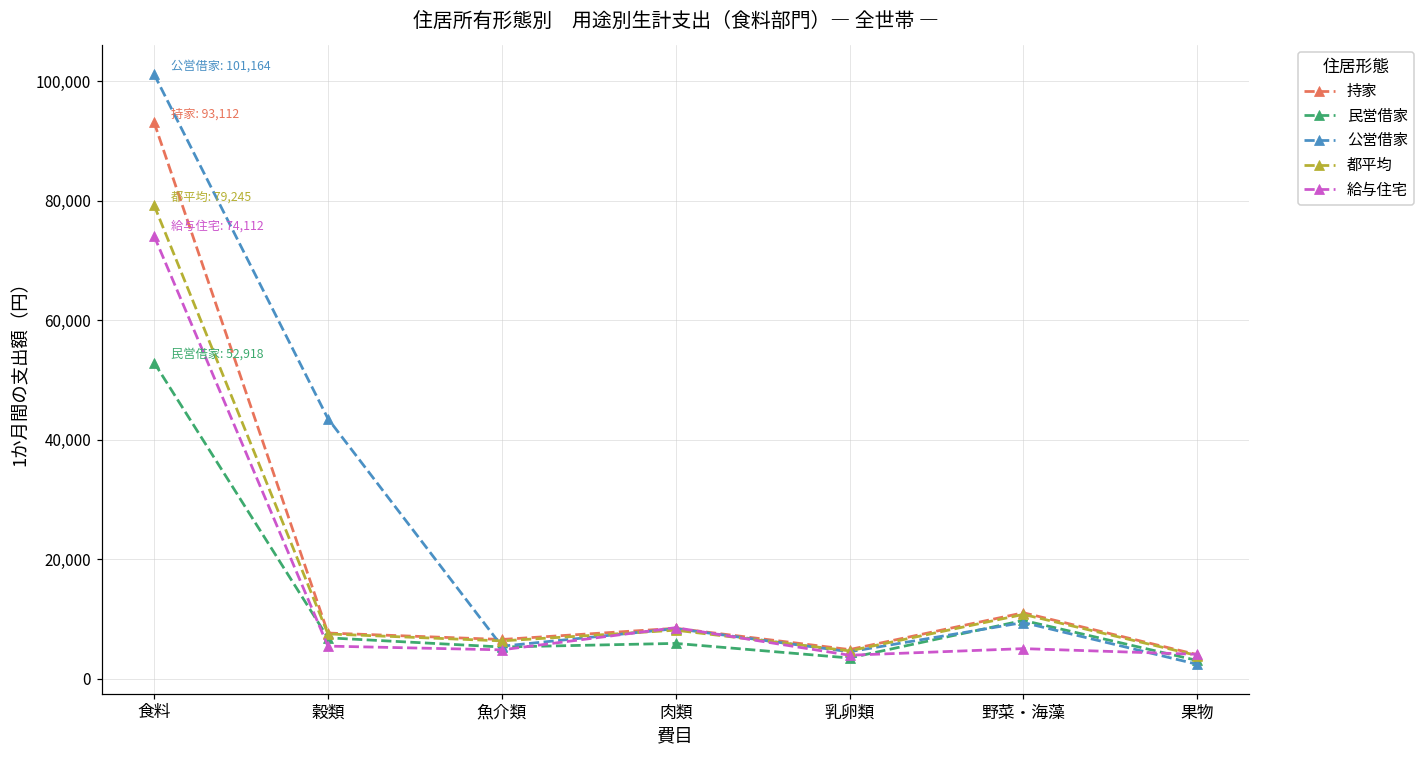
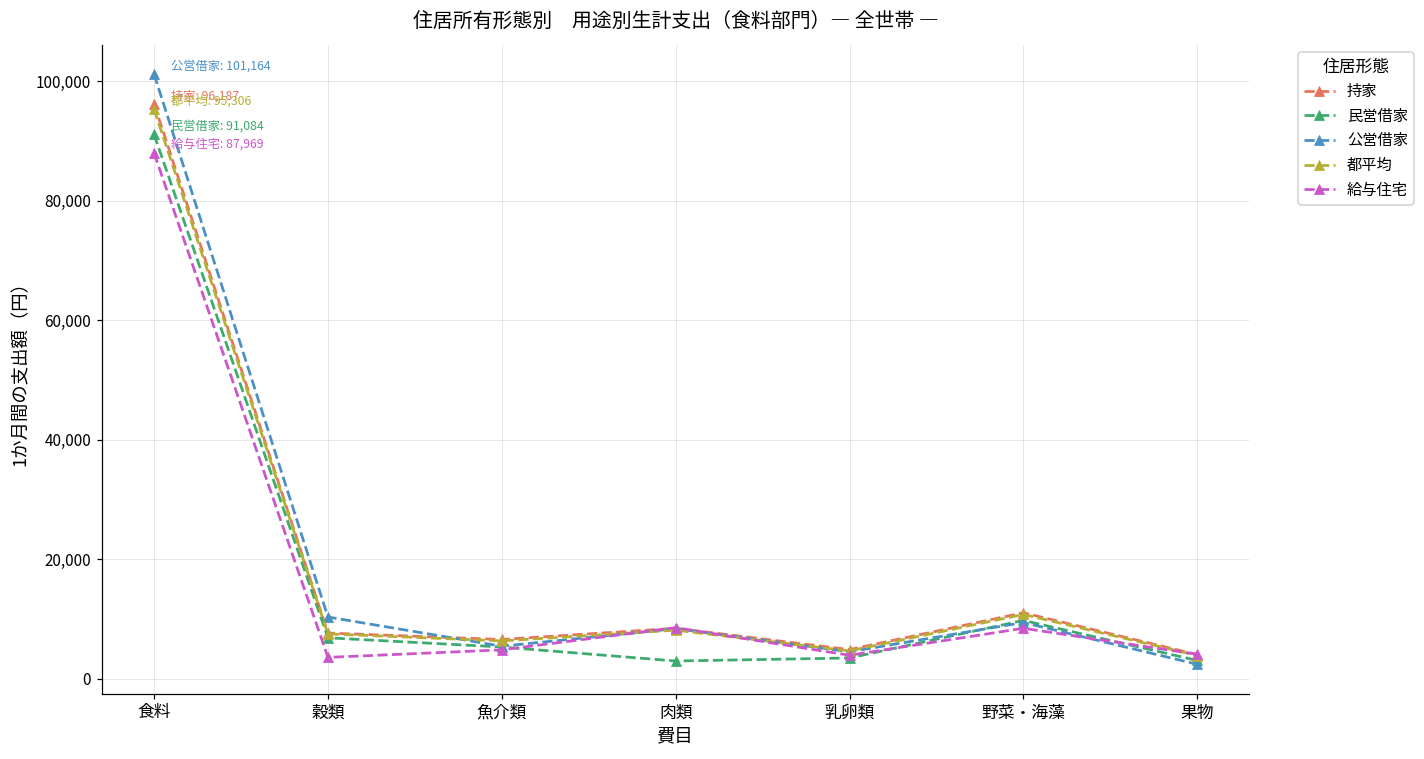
  {
    "持家": {
-     "食料": "93,112"
+     "食料": "96,187"
    },
    "民営借家": {
-     "食料": "52,918",
-     "肉類": "6,000"
+     "食料": "91,084",
+     "肉類": "3,000"
    },
    "公営借家": {
-     "穀類": "44,000",
+     "穀類": "10,000",
      "果物": "2,000"
    },
    "都平均": {
-     "食料": "79,245"
+     "食料": "95,306"
    },
    "給与住宅": {
-     "食料": "74,112",
-     "穀類": "5,000",
-     "野菜・海藻": "5,000"
+     "食料": "87,969",
+     "穀類": "4,000",
+     "野菜・海藻": "8,000"
    }
  }
